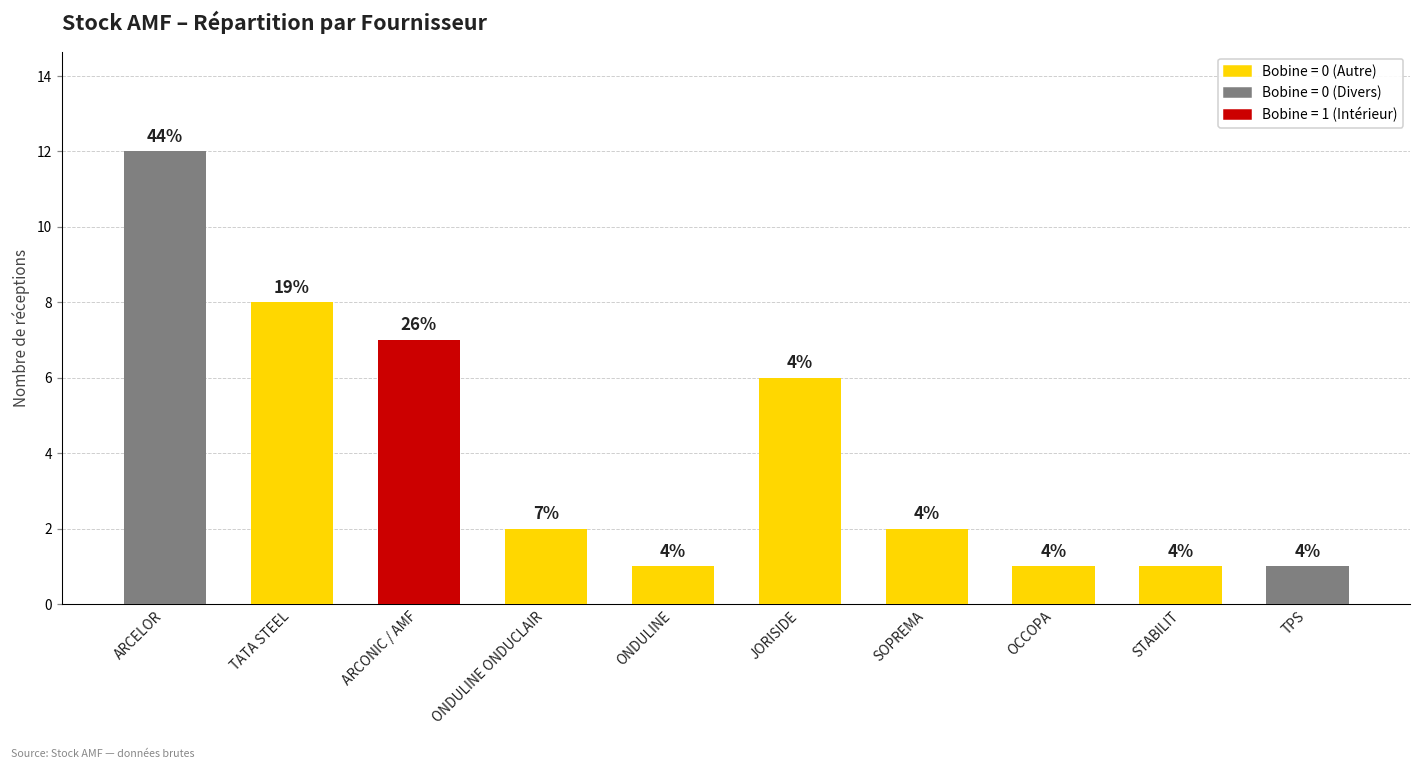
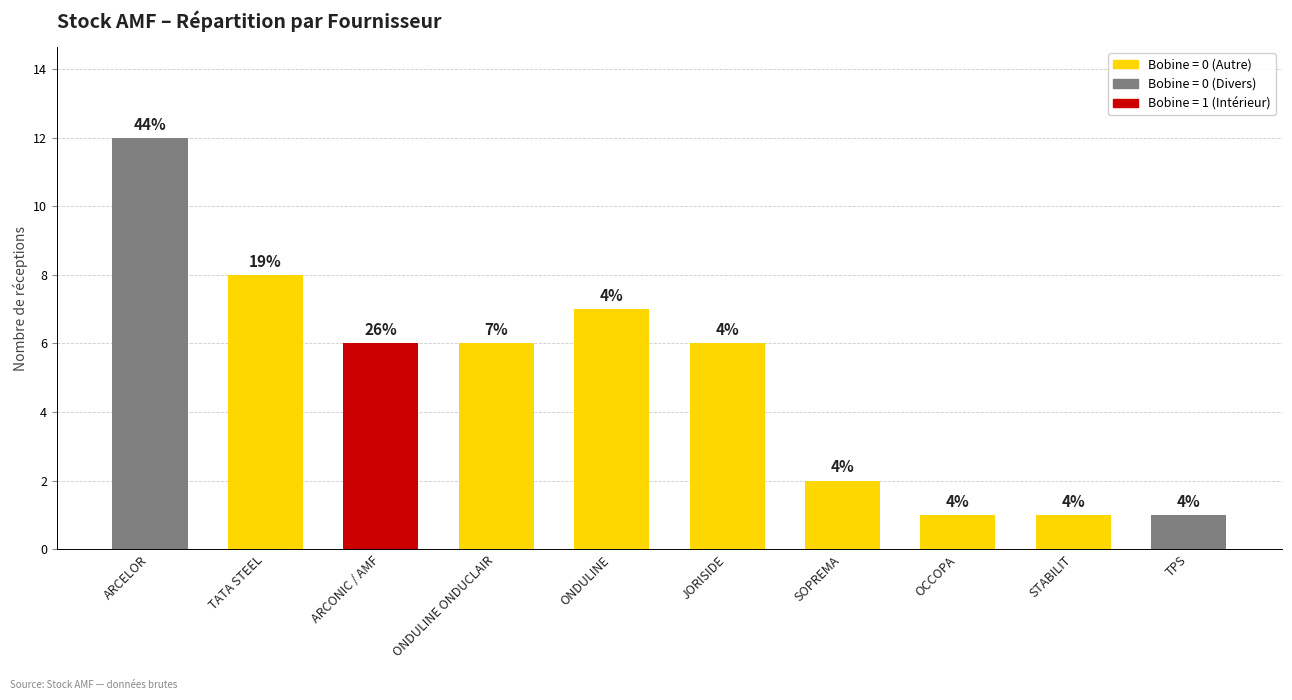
  {
-   "ARCONIC / AMF": 7,
-   "ONDULINE ONDUCLAIR": 2,
-   "ONDULINE": 1
+   "ARCONIC / AMF": 6,
+   "ONDULINE ONDUCLAIR": 6,
+   "ONDULINE": 7
  }
